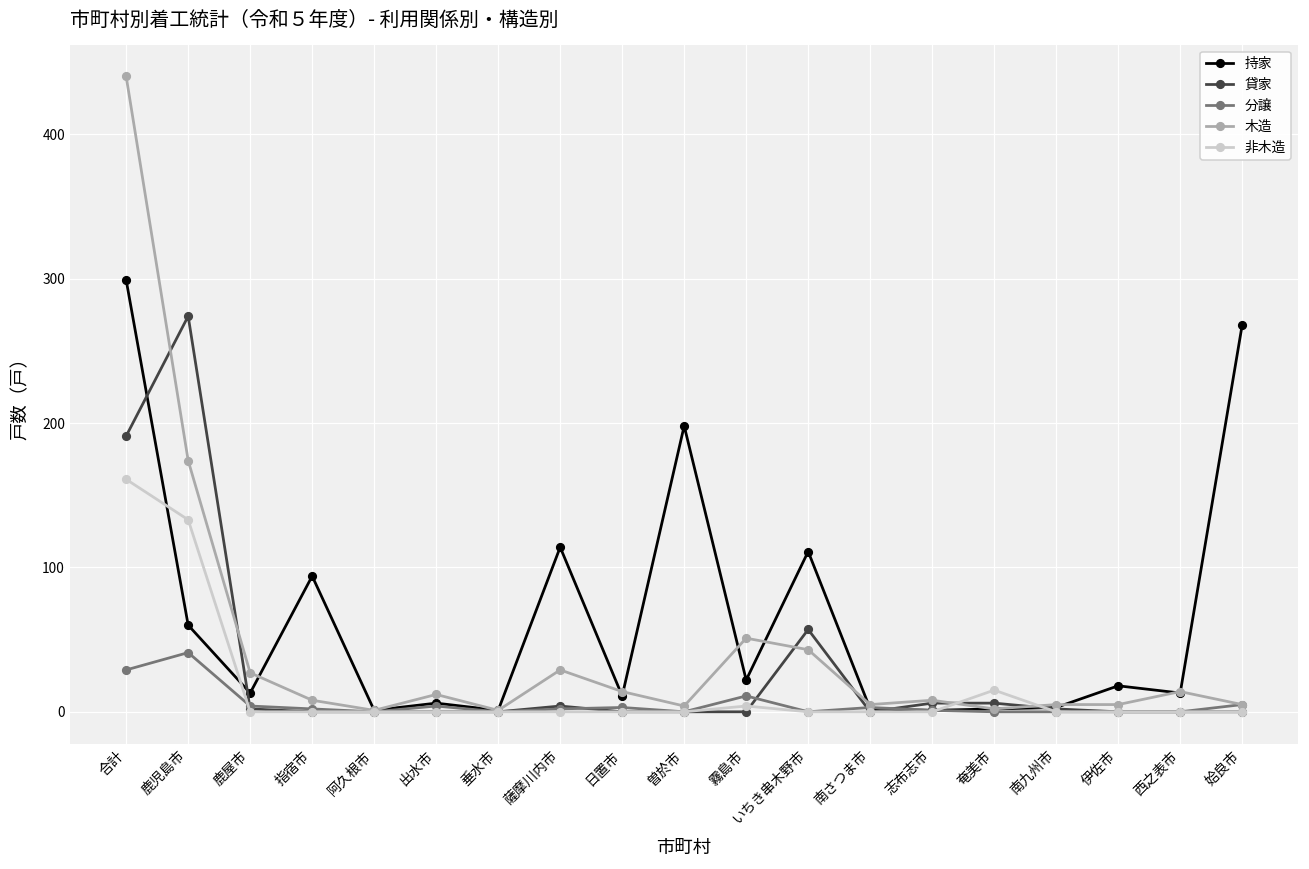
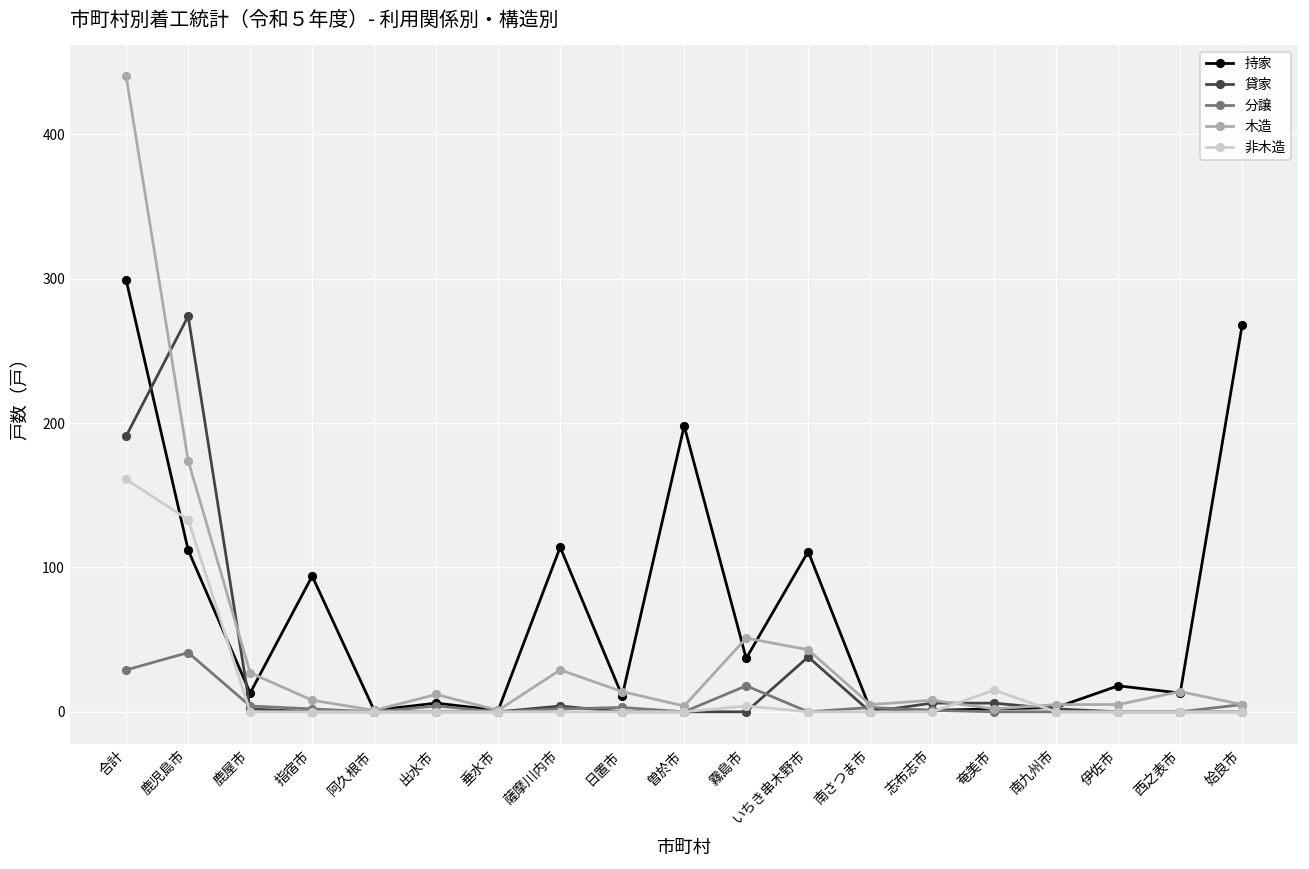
  {
    "持家": {
      "合計": 299,
-     "鹿児島市": 60,
+     "鹿児島市": 112,
      "鹿屋市": 13,
      "指宿市": 94,
      "出水市": 6,
      "薩摩川内市": 114,
      "日置市": 11,
      "曽於市": 198,
-     "霧島市": 22,
+     "霧島市": 37,
      "いちき串木野市": 111,
      "伊佐市": 18,
      "姶良市": 268
    },
    "貸家": {
      "合計": 191,
      "鹿児島市": 274,
      "鹿屋市": 2,
      "薩摩川内市": 4,
      "霧島市": 0,
-     "いちき串木野市": 57,
+     "いちき串木野市": 38,
      "志布志市": 6,
      "奄美市": 6
    },
    "分譲": {
      "合計": 29,
      "鹿児島市": 41,
      "鹿屋市": 4,
      "指宿市": 2,
      "出水市": 4,
      "薩摩川内市": 2,
      "日置市": 3,
-     "霧島市": 11,
+     "霧島市": 18,
      "奄美市": 0
    }
  }
